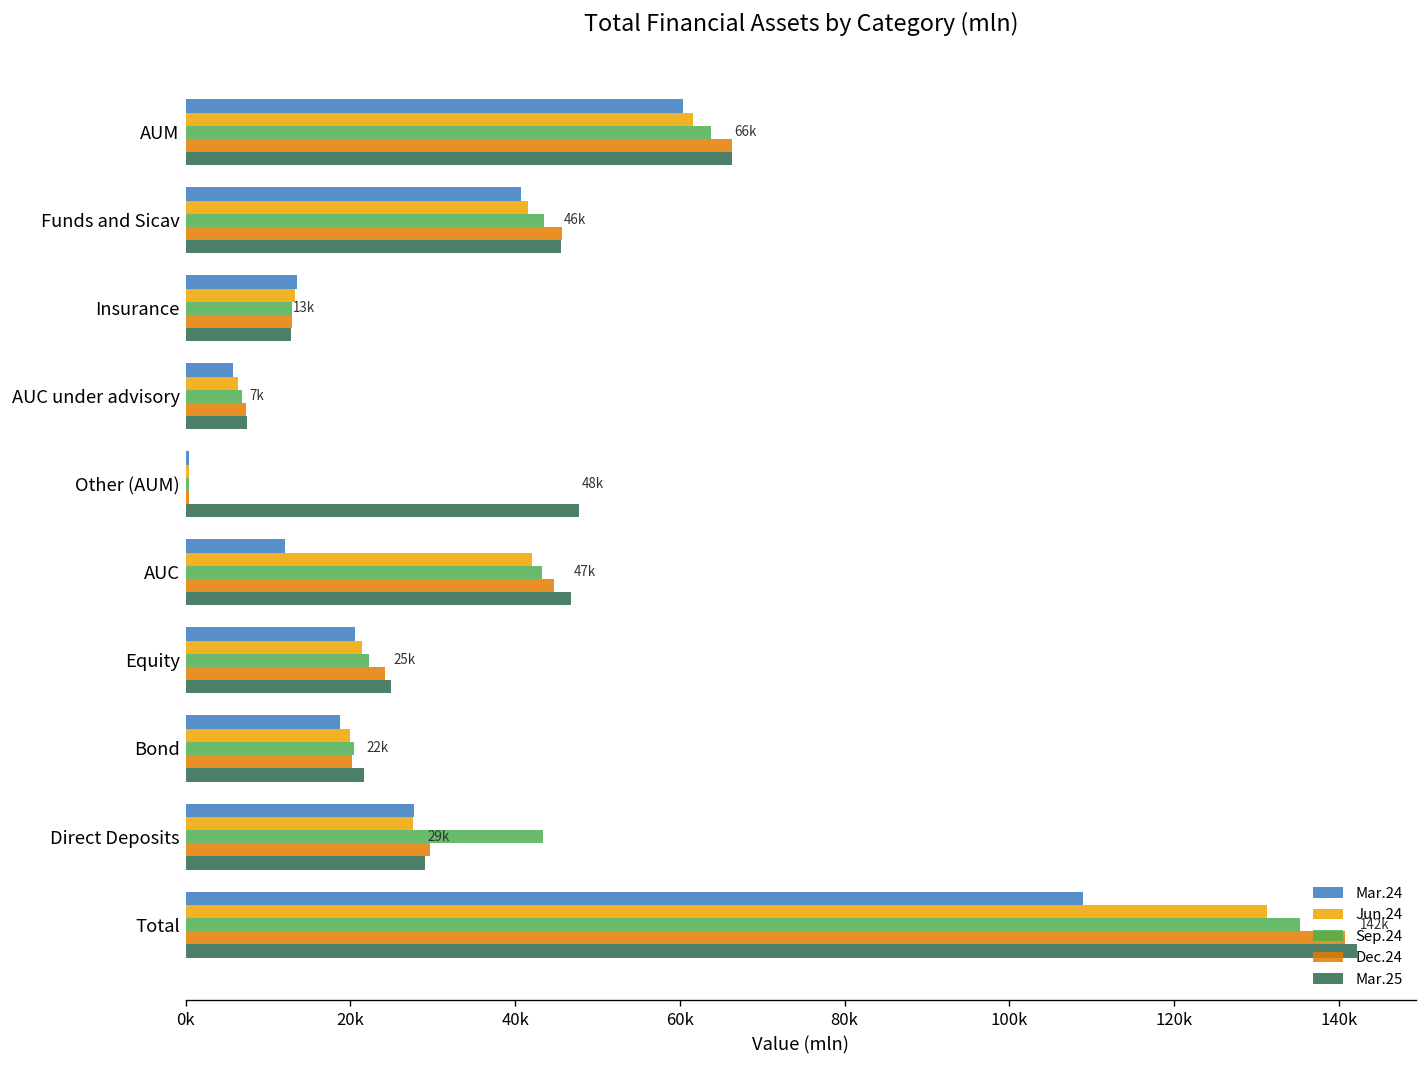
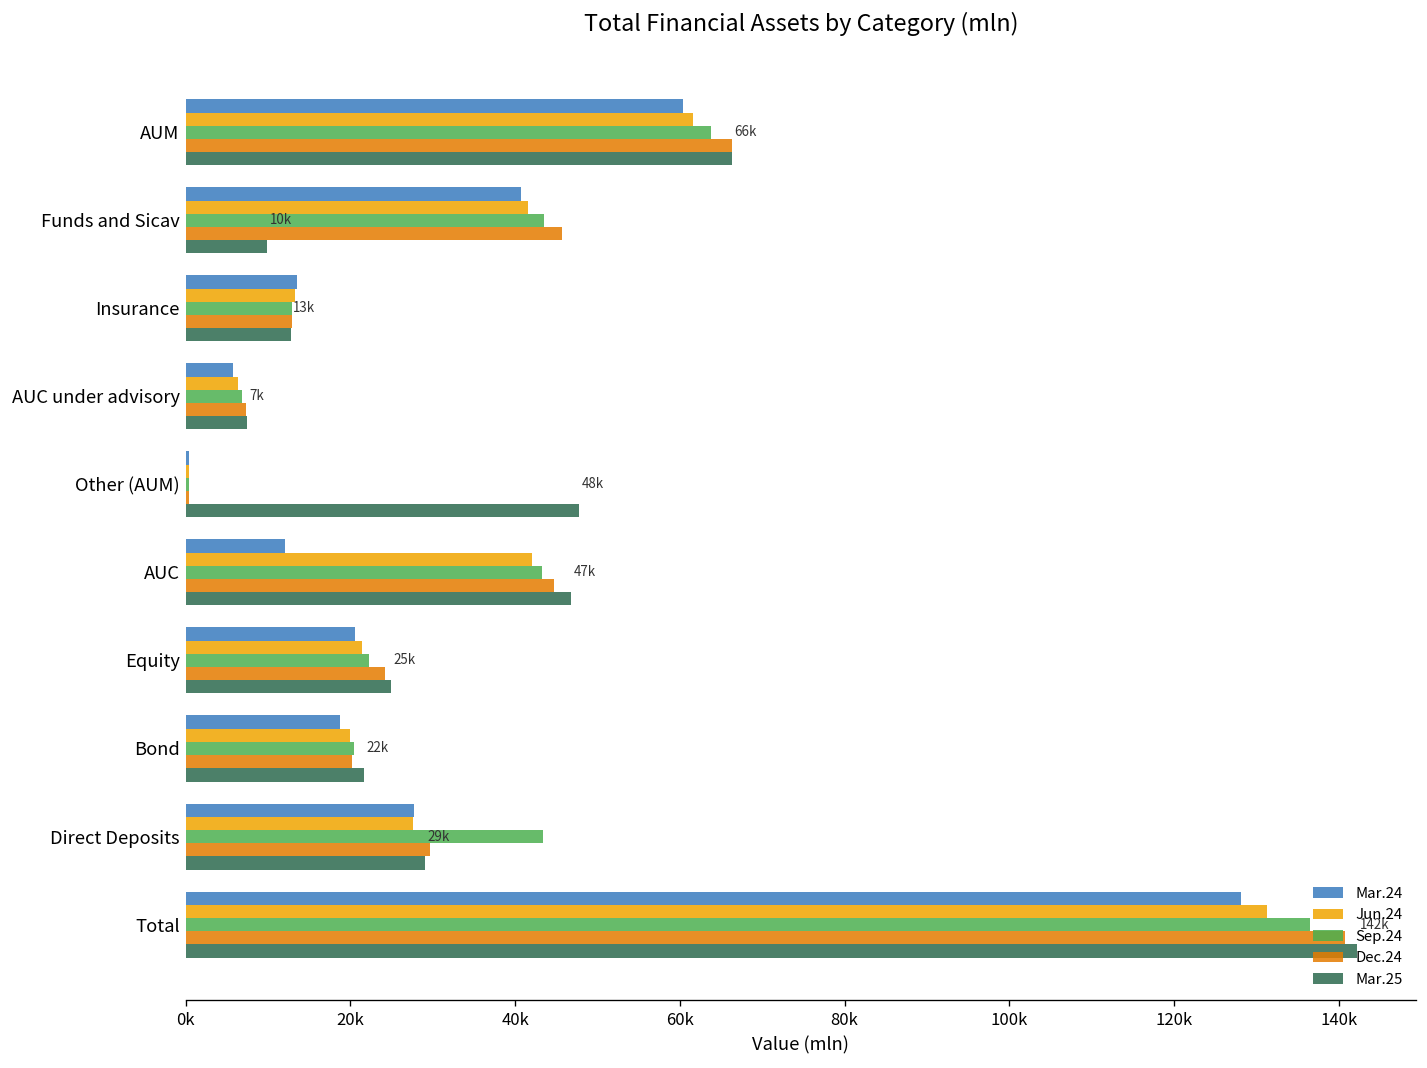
  {
    "Mar.24": {
      "AUM": "60000",
      "Funds and Sicav": "41000",
      "Insurance": "14000",
      "AUC under advisory": "6000",
      "Other (AUM)": "0",
      "AUC": "12000",
      "Equity": "21000",
      "Bond": "19000",
      "Direct Deposits": "28000",
-     "Total": "109000"
+     "Total": "128000"
    },
    "Sep.24": {
      "AUM": "64000",
      "Other (AUM)": "0",
      "AUC": "43000",
      "Equity": "22000",
-     "Total": "135000"
+     "Total": "136000"
    },
    "Mar.25": {
-     "Funds and Sicav": "46k",
+     "Funds and Sicav": "10k",
      "Other (AUM)": "48k",
      "AUC": "47k",
      "Equity": "25k",
      "Bond": "22k",
      "Direct Deposits": "29k",
      "Total": "142k"
    }
  }
